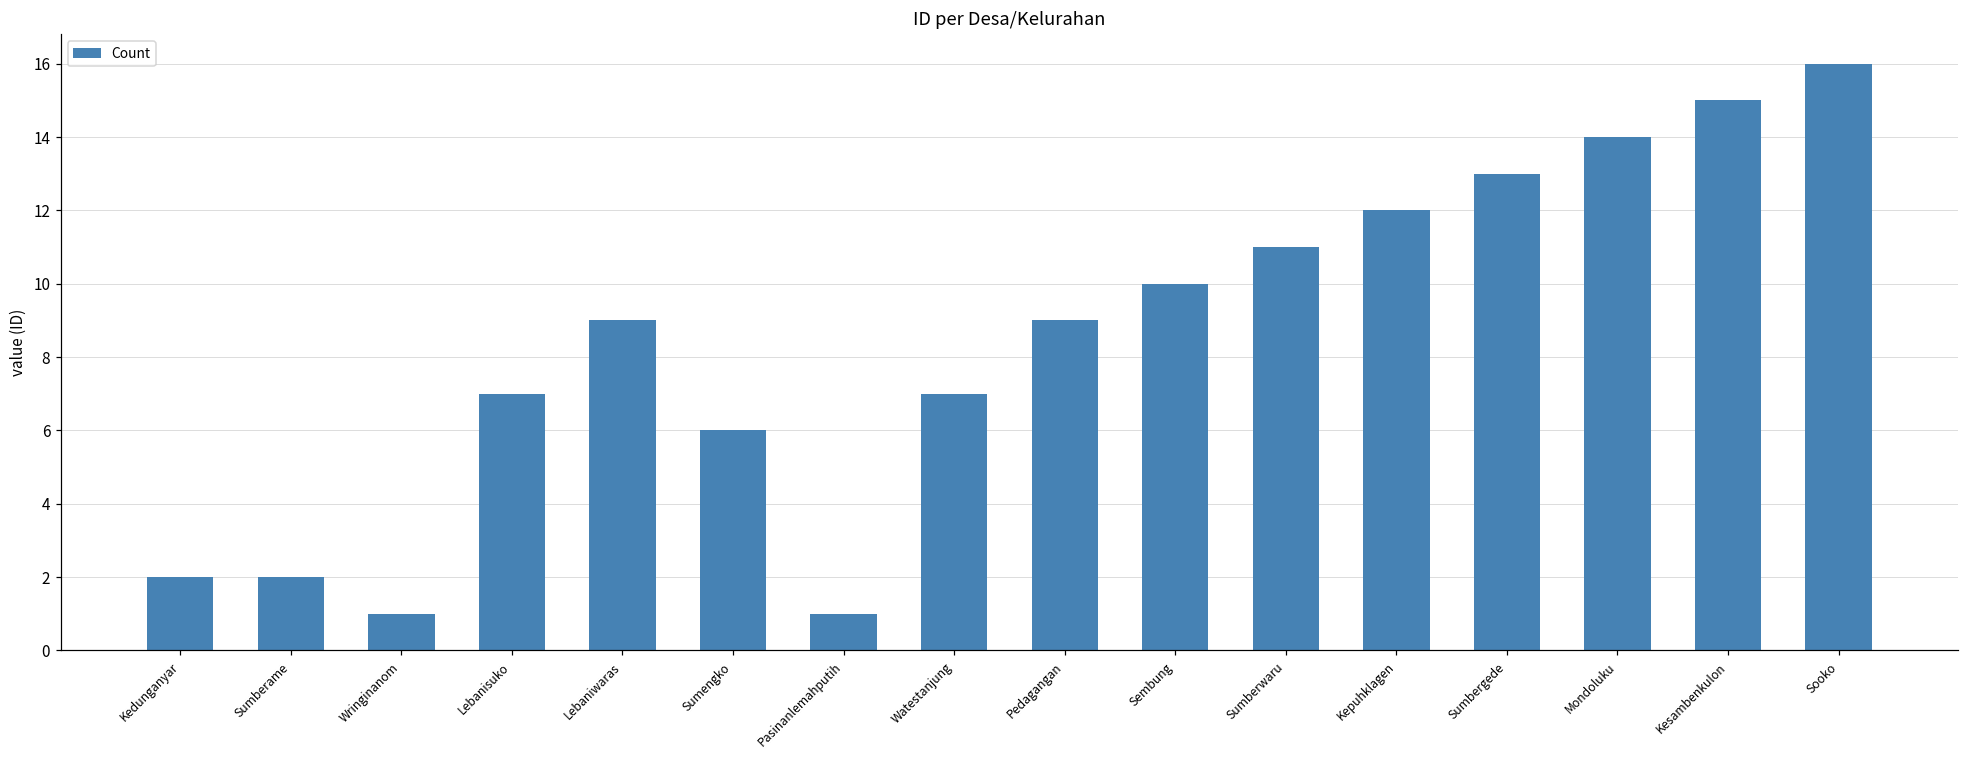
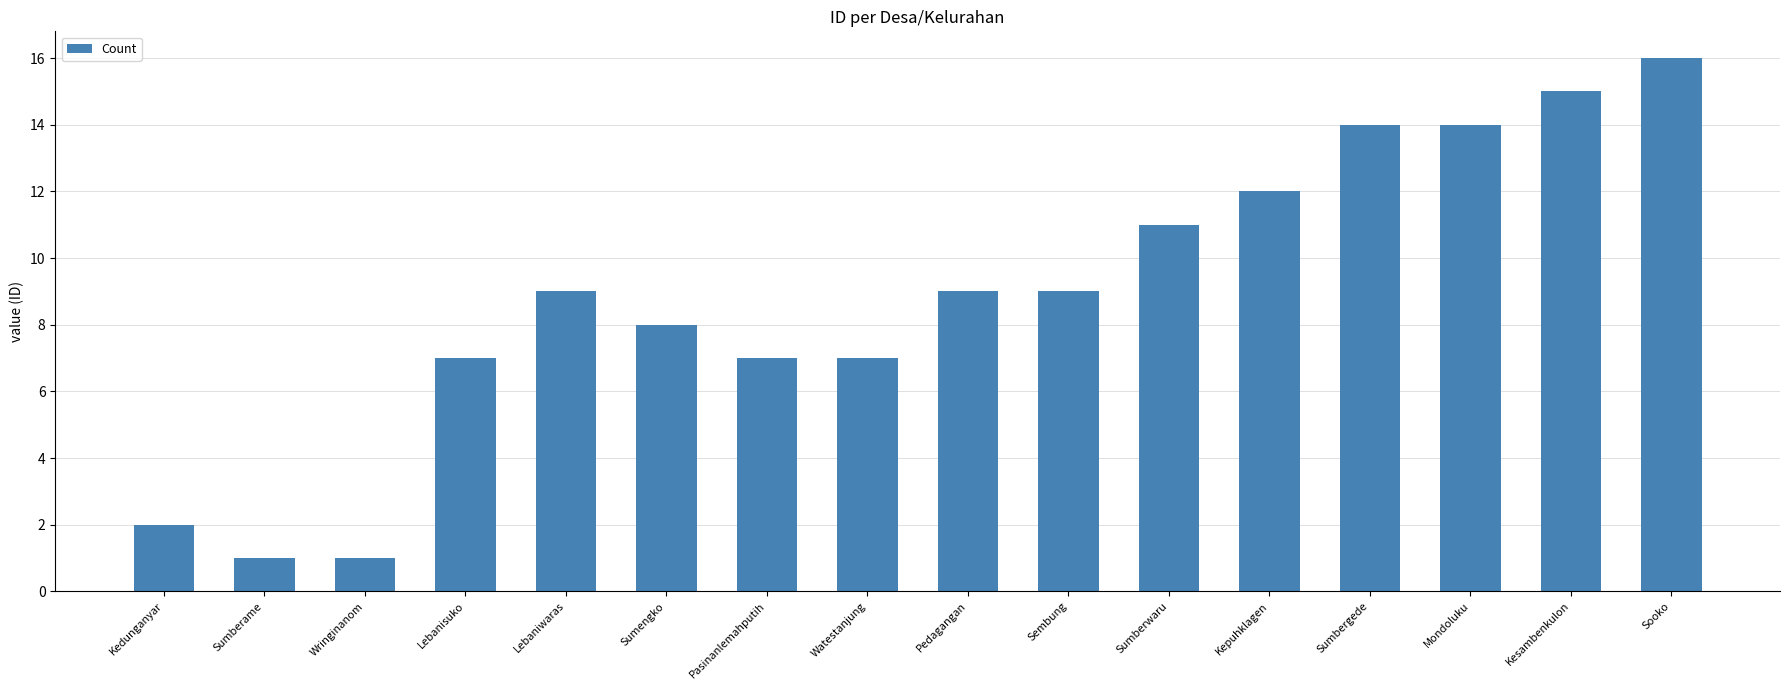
  {
    "Kedunganyar": 2,
-   "Sumberame": 2,
+   "Sumberame": 1,
    "Wringinanom": 1,
    "Lebanisuko": 7,
    "Lebaniwaras": 9,
-   "Sumengko": 6,
-   "Pasinanlemahputih": 1,
+   "Sumengko": 8,
+   "Pasinanlemahputih": 7,
    "Watestanjung": 7,
    "Pedagangan": 9,
-   "Sembung": 10,
+   "Sembung": 9,
    "Sumberwaru": 11,
    "Kepuhklagen": 12,
-   "Sumbergede": 13,
+   "Sumbergede": 14,
    "Mondoluku": 14,
    "Kesambenkulon": 15,
    "Sooko": 16
  }
